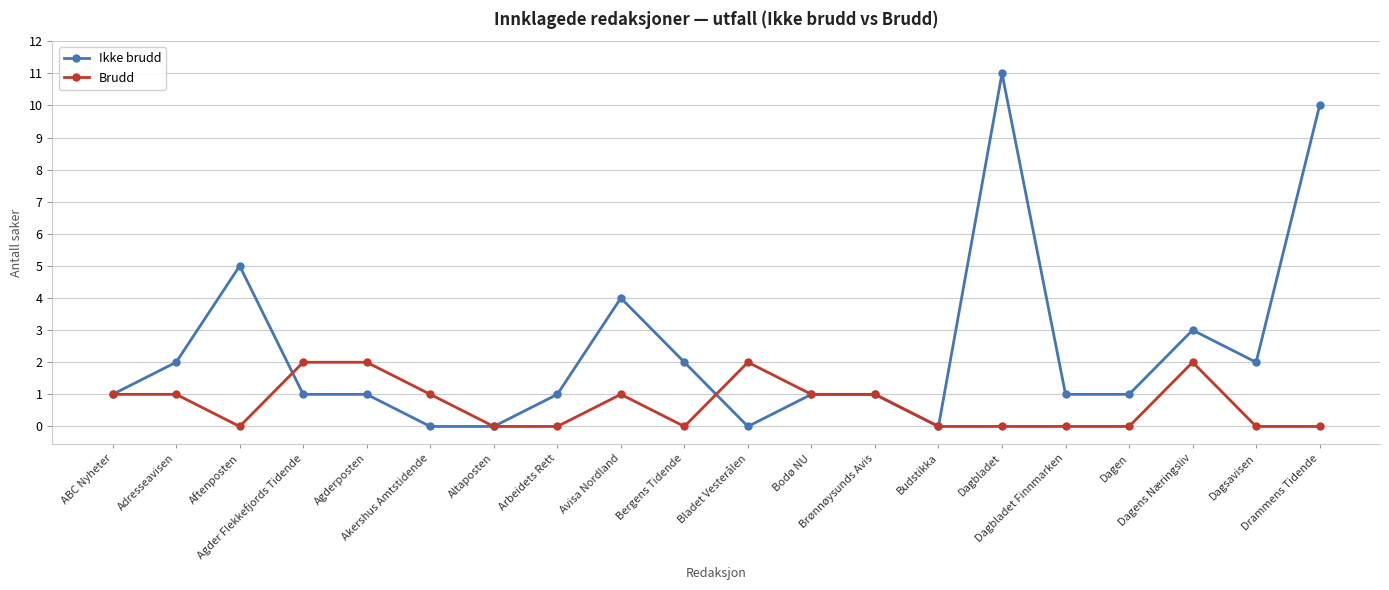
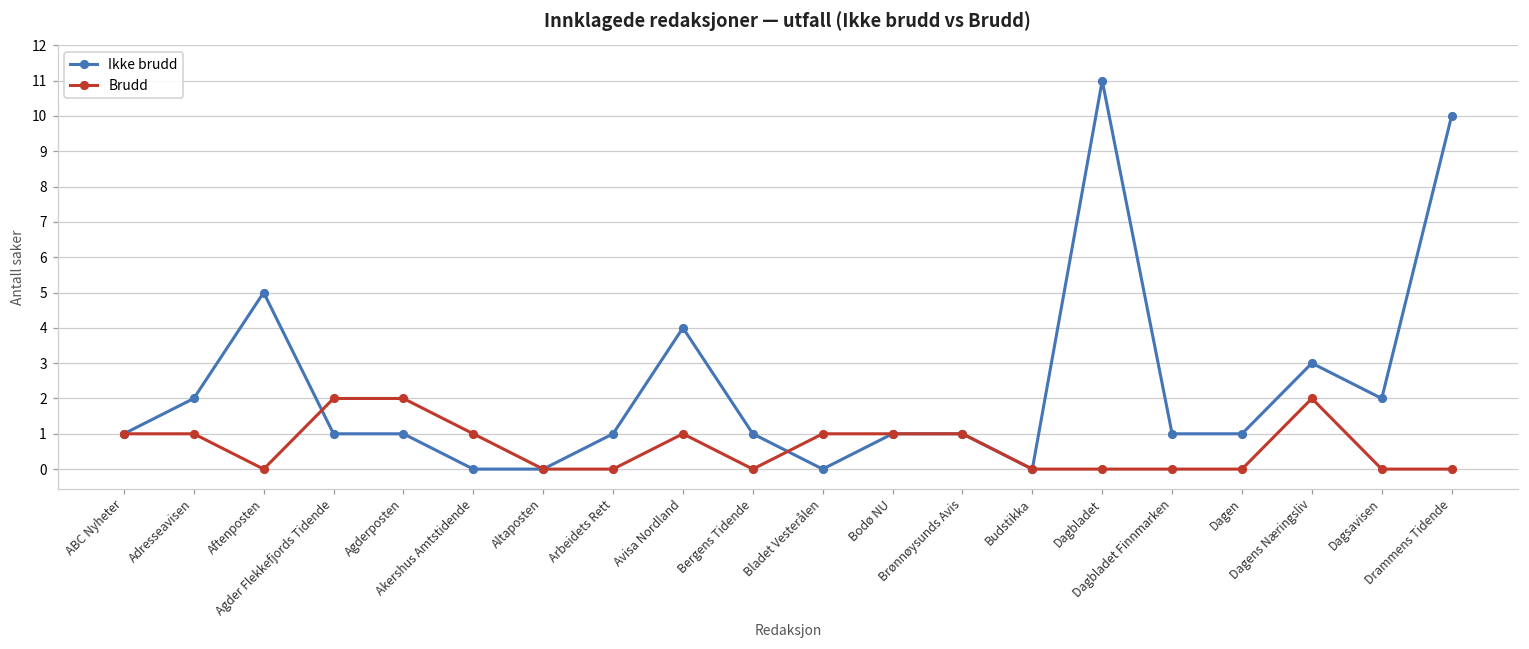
  {
    "Ikke brudd": {
      "Adresseavisen": 2,
      "Aftenposten": 5,
      "Agder Flekkefjords Tidende": 1,
      "Agderposten": 1,
      "Akershus Amtstidende": 0,
      "Arbeidets Rett": 1,
      "Avisa Nordland": 4,
-     "Bergens Tidende": 2,
+     "Bergens Tidende": 1,
      "Bladet Vesterålen": 0,
      "Dagbladet": 11,
      "Dagbladet Finnmarken": 1,
      "Dagen": 1,
      "Dagens Næringsliv": 3,
      "Dagsavisen": 2,
      "Drammens Tidende": 10
    },
    "Brudd": {
      "Adresseavisen": 1,
      "Aftenposten": 0,
      "Agder Flekkefjords Tidende": 2,
      "Agderposten": 2,
      "Akershus Amtstidende": 1,
      "Arbeidets Rett": 0,
      "Avisa Nordland": 1,
      "Bergens Tidende": 0,
-     "Bladet Vesterålen": 2,
+     "Bladet Vesterålen": 1,
      "Dagbladet": 0,
      "Dagbladet Finnmarken": 0,
      "Dagen": 0,
      "Dagens Næringsliv": 2,
      "Dagsavisen": 0,
      "Drammens Tidende": 0
    }
  }
